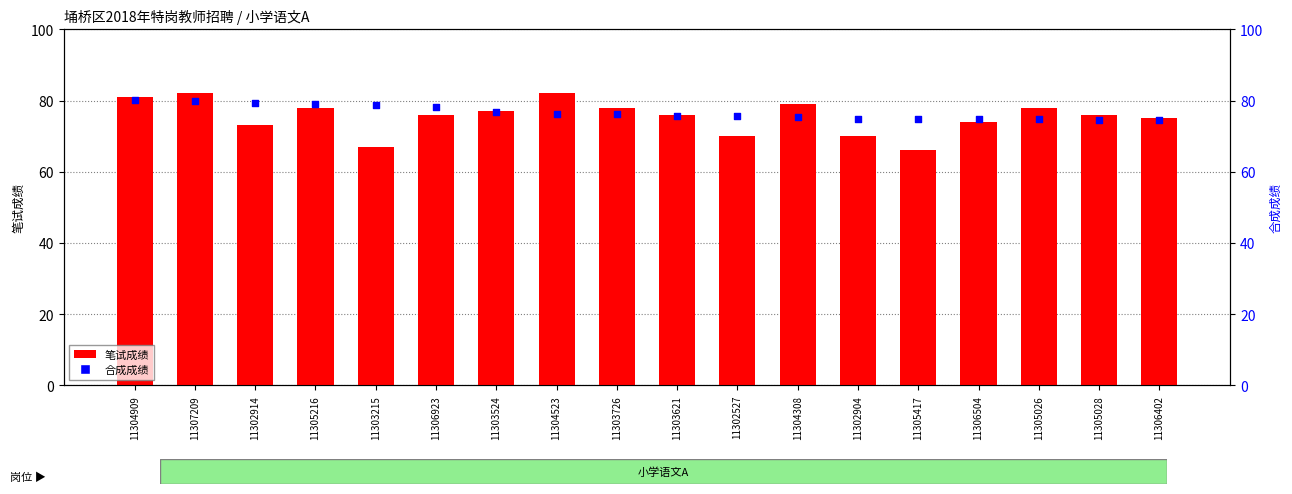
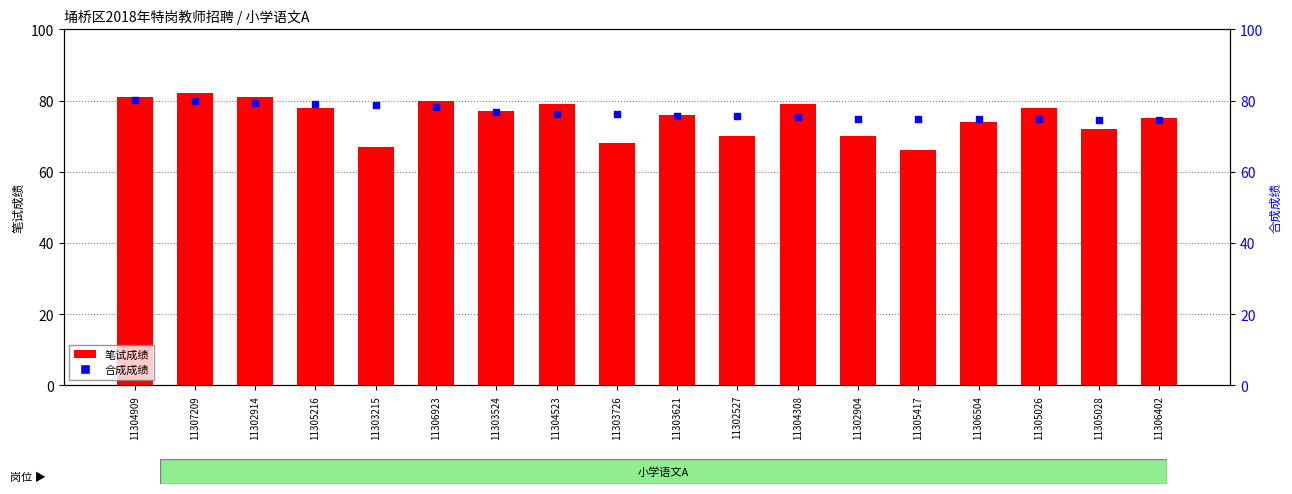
  {
    "笔试成绩": {
      "11304909": 81,
      "11307209": 82,
-     "11302914": 73,
+     "11302914": 81,
      "11305216": 78,
      "11303215": 67,
-     "11306923": 76,
+     "11306923": 80,
      "11303524": 77,
-     "11304523": 82,
-     "11303726": 78,
+     "11304523": 79,
+     "11303726": 68,
      "11303621": 76,
      "11302527": 70,
      "11304308": 79,
      "11302904": 70,
      "11305417": 66,
      "11306504": 74,
      "11305026": 78,
-     "11305028": 76,
+     "11305028": 72,
      "11306402": 75
    }
  }
